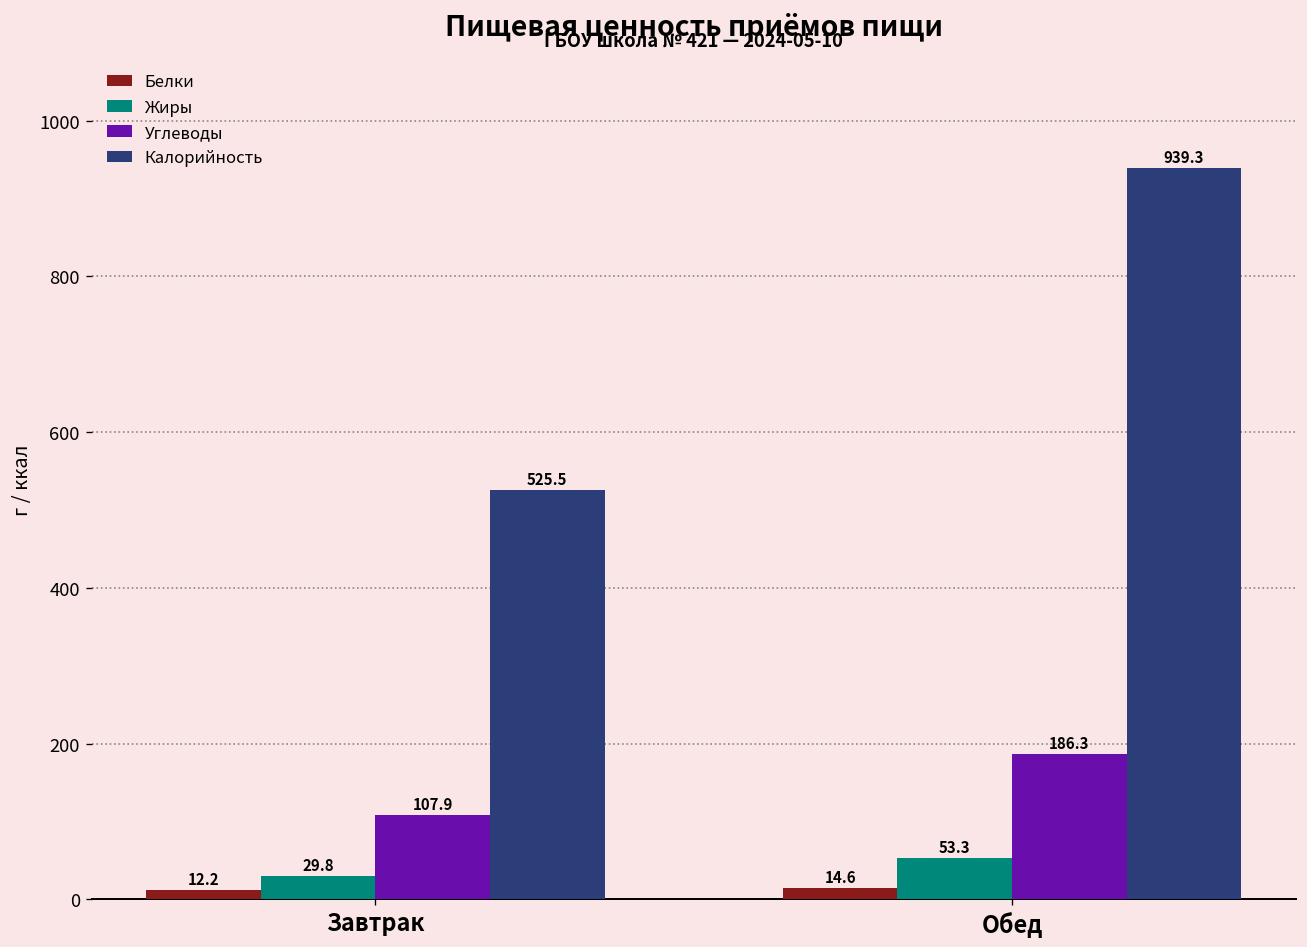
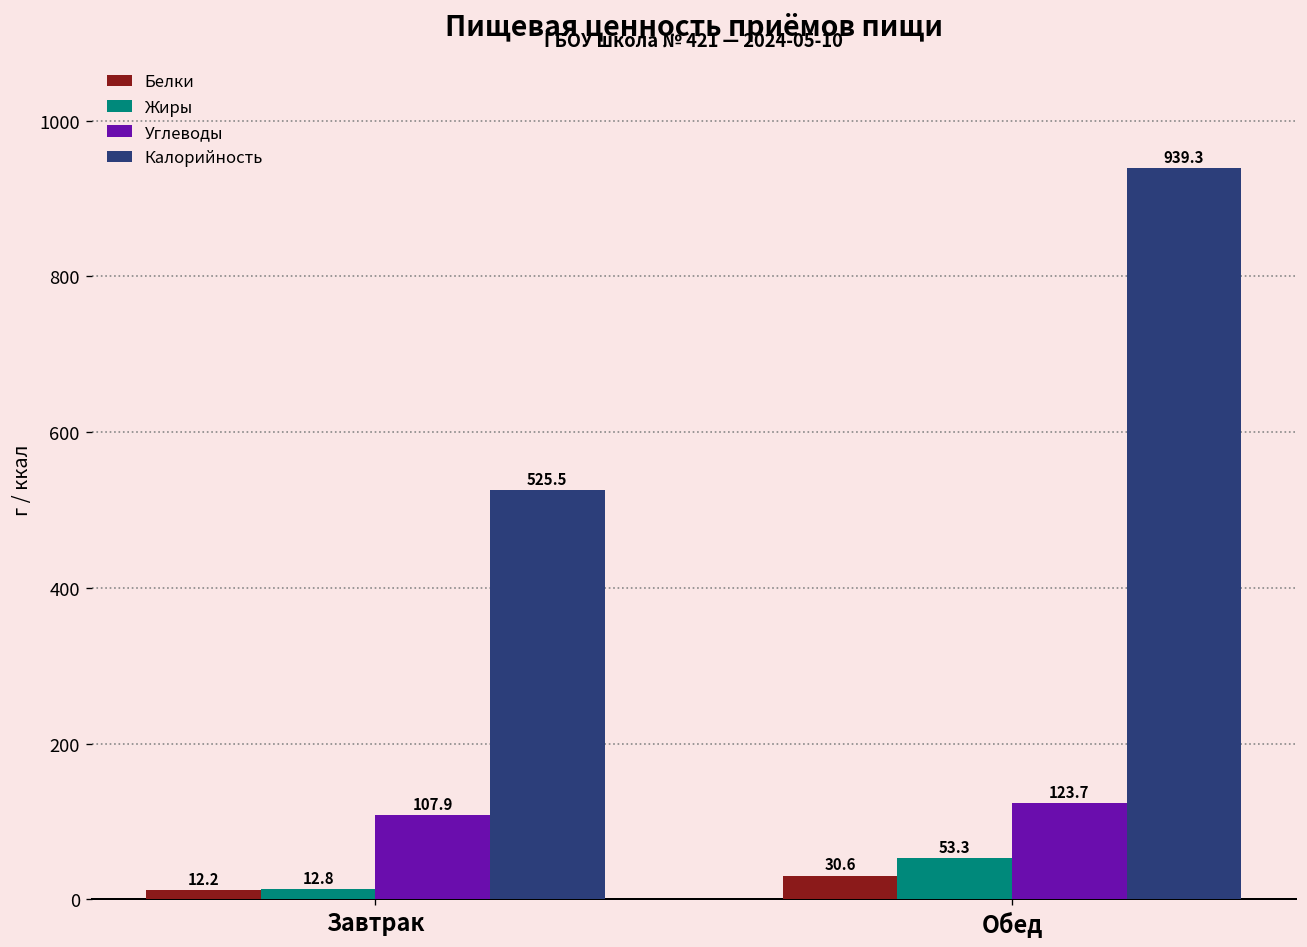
  {
    "Белки": {
      "Завтрак": 12.2,
-     "Обед": 14.6
+     "Обед": 30.6
    },
    "Жиры": {
-     "Завтрак": 29.8,
+     "Завтрак": 12.8,
      "Обед": 53.3
    },
    "Углеводы": {
      "Завтрак": 107.9,
-     "Обед": 186.3
+     "Обед": 123.7
    },
    "Калорийность": {
      "Завтрак": 525.5,
      "Обед": 939.3
    }
  }
